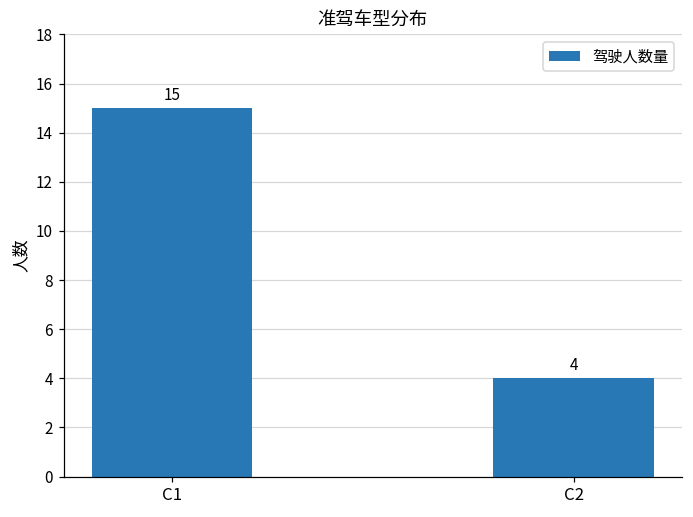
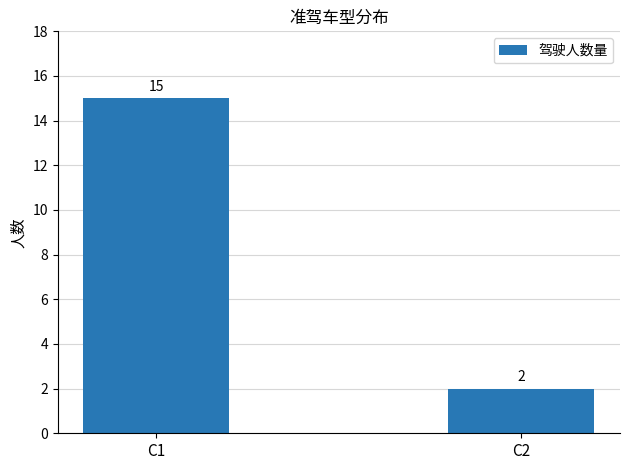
  {
    "C1": 15,
-   "C2": 4
+   "C2": 2
  }
